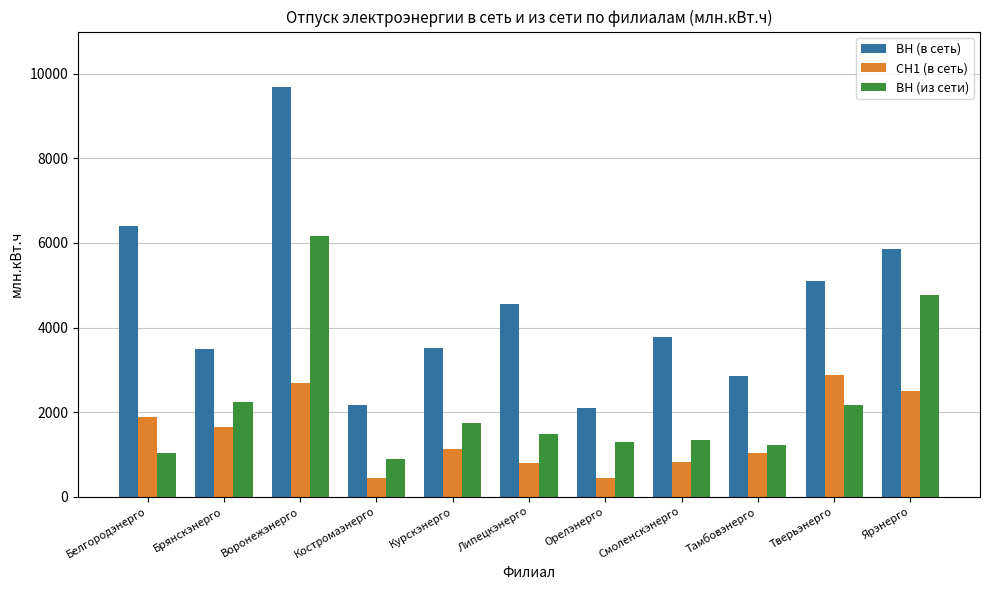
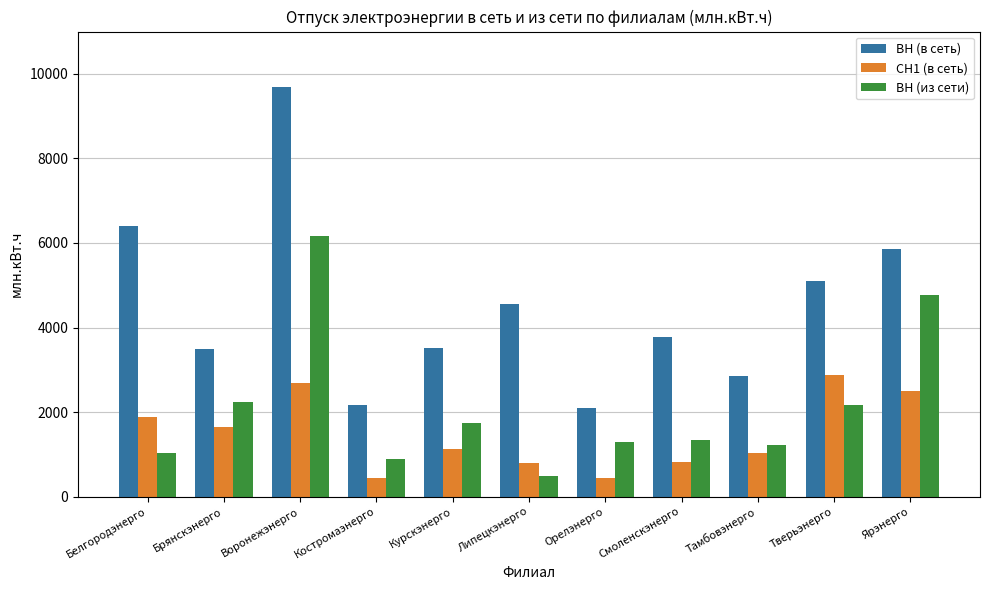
  {
    "ВН (в сеть)": {
      "Белгородэнерго": 6400,
      "Брянскэнерго": 3500,
      "Воронежэнерго": 9700,
      "Костромаэнерго": 2200,
      "Курскэнерго": 3500,
      "Липецкэнерго": 4600,
      "Орелэнерго": 2100,
      "Смоленскэнерго": 3800,
      "Тамбовэнерго": 2900,
      "Тверьэнерго": 5100,
      "Ярэнерго": 5900
    },
    "СН1 (в сеть)": {
      "Белгородэнерго": 1900,
      "Брянскэнерго": 1600,
      "Воронежэнерго": 2700,
      "Костромаэнерго": 400,
      "Курскэнерго": 1100,
      "Липецкэнерго": 800,
      "Орелэнерго": 400,
      "Смоленскэнерго": 800,
      "Тамбовэнерго": 1000,
      "Тверьэнерго": 2900,
      "Ярэнерго": 2500
    },
    "ВН (из сети)": {
      "Белгородэнерго": 1000,
      "Брянскэнерго": 2200,
      "Воронежэнерго": 6200,
      "Костромаэнерго": 900,
      "Курскэнерго": 1700,
-     "Липецкэнерго": 1500,
+     "Липецкэнерго": 500,
      "Орелэнерго": 1300,
      "Смоленскэнерго": 1400,
      "Тамбовэнерго": 1200,
      "Тверьэнерго": 2200,
      "Ярэнерго": 4800
    }
  }
